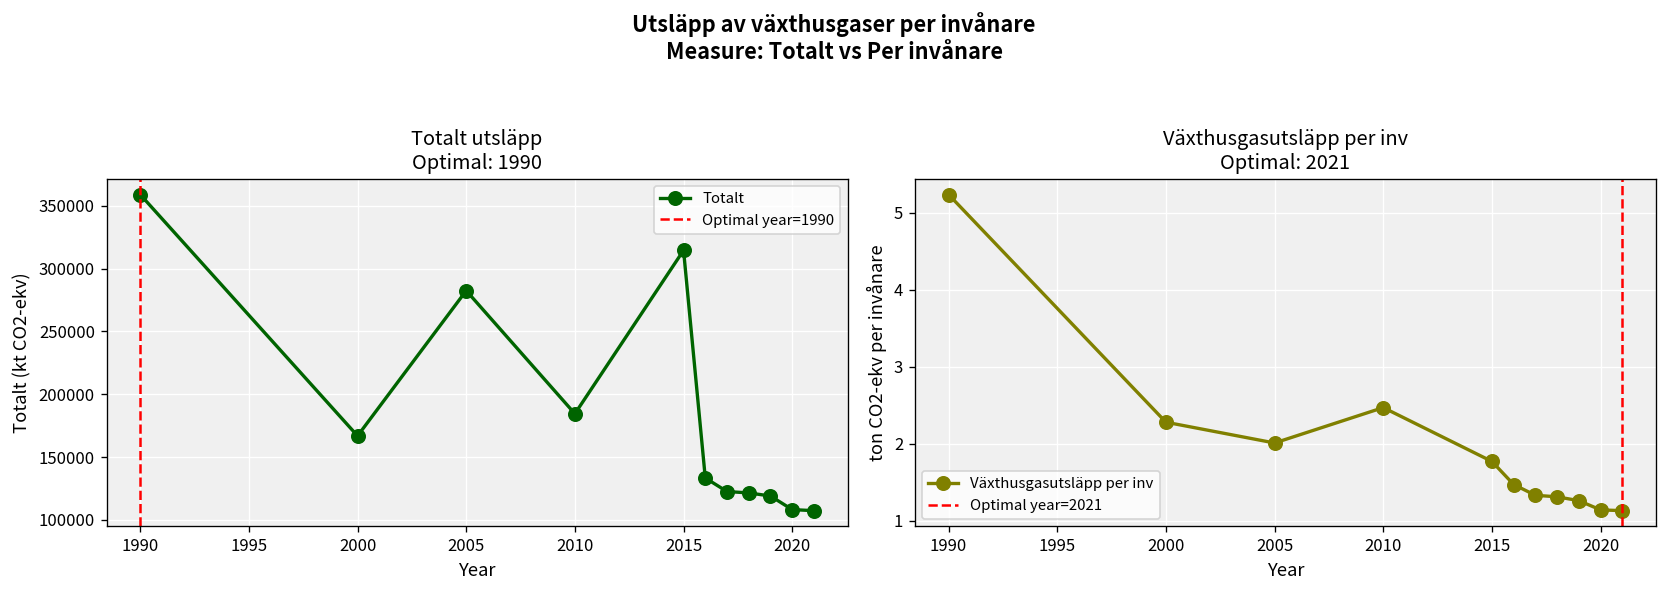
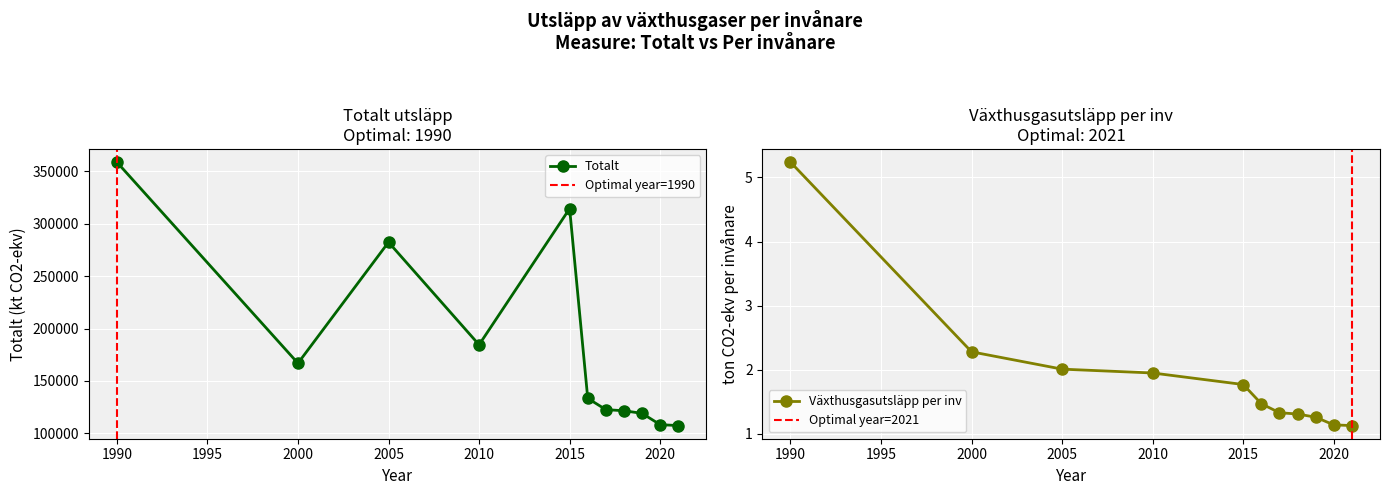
  {
    "Totalt utsläpp Optimal: 1990": {
      "1990": 359000,
      "2000": 167000,
      "2005": 282000,
      "2010": 185000,
      "2015": 315000,
      "2020": 108000
    },
    "Växthusgasutsläpp per inv Optimal: 2021": {
      "1990": 5.2,
      "2000": 2.3,
      "2005": 2.0,
-     "2010": 2.5,
+     "2010": 2.0,
      "2015": 1.8,
      "2020": 1.1
    }
  }
